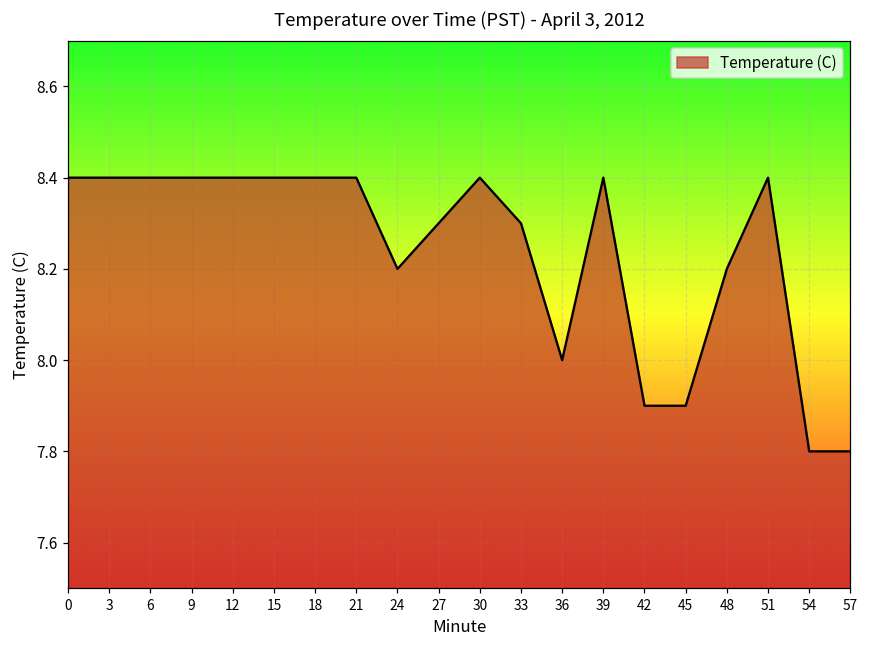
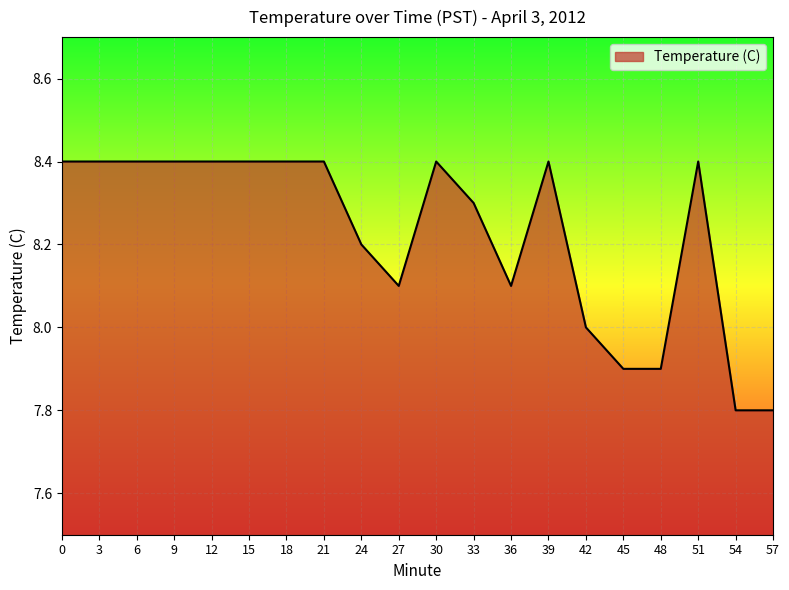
  {
    "0": 8.4,
    "3": 8.4,
    "6": 8.4,
    "9": 8.4,
    "12": 8.4,
    "15": 8.4,
    "18": 8.4,
    "21": 8.4,
    "24": 8.2,
-   "27": 8.3,
+   "27": 8.1,
    "30": 8.4,
    "33": 8.3,
-   "36": 8.0,
+   "36": 8.1,
    "39": 8.4,
-   "42": 7.9,
+   "42": 8.0,
    "45": 7.9,
-   "48": 8.2,
+   "48": 7.9,
    "51": 8.4,
    "54": 7.8,
    "57": 7.8
  }
